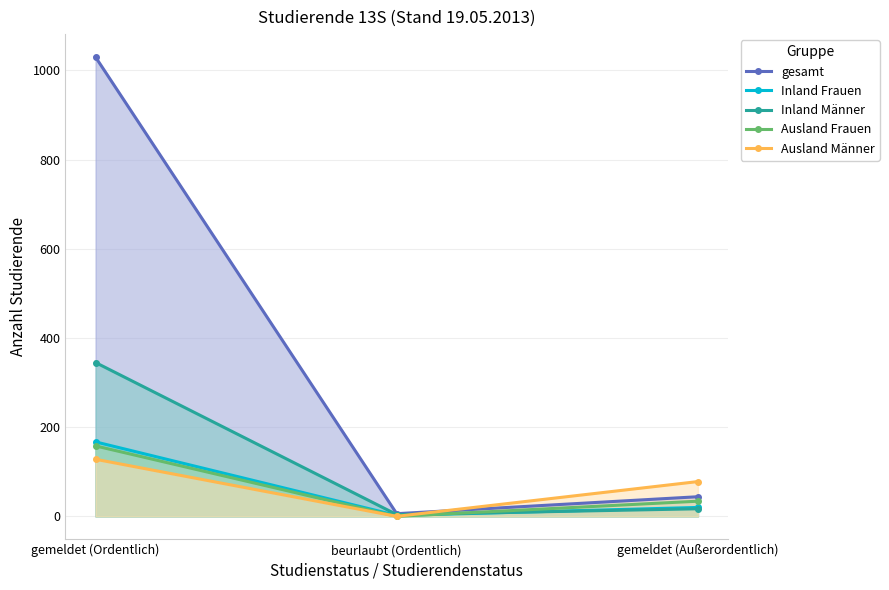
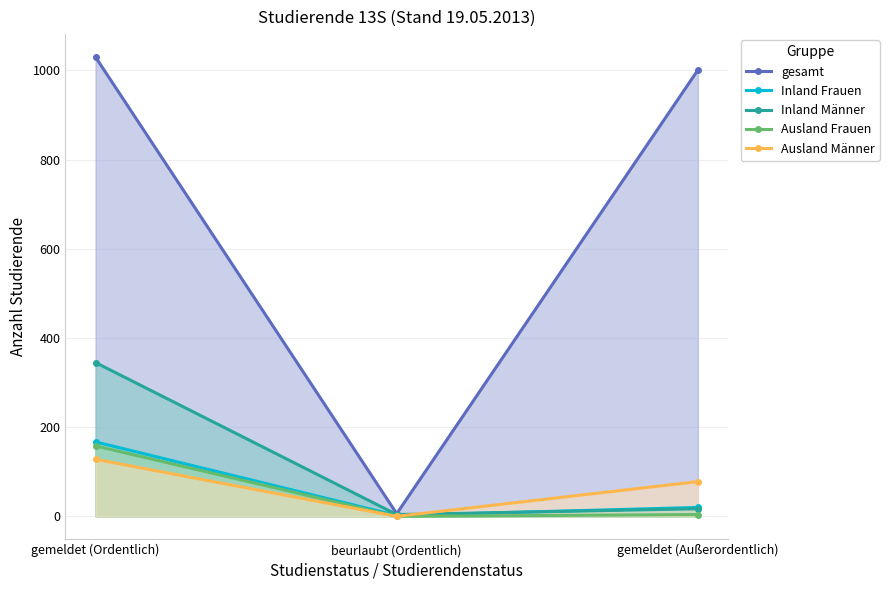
  {
    "gesamt": {
      "gemeldet (Ordentlich)": 1030,
-     "gemeldet (Außerordentlich)": 40
+     "gemeldet (Außerordentlich)": 1000
    },
    "Inland Frauen": {
      "gemeldet (Ordentlich)": 170
    },
    "Inland Männer": {
      "gemeldet (Ordentlich)": 350
    },
    "Ausland Frauen": {
      "gemeldet (Ordentlich)": 160,
-     "gemeldet (Außerordentlich)": 30
+     "gemeldet (Außerordentlich)": 0
    },
    "Ausland Männer": {
      "gemeldet (Ordentlich)": 130,
      "gemeldet (Außerordentlich)": 80
    }
  }
